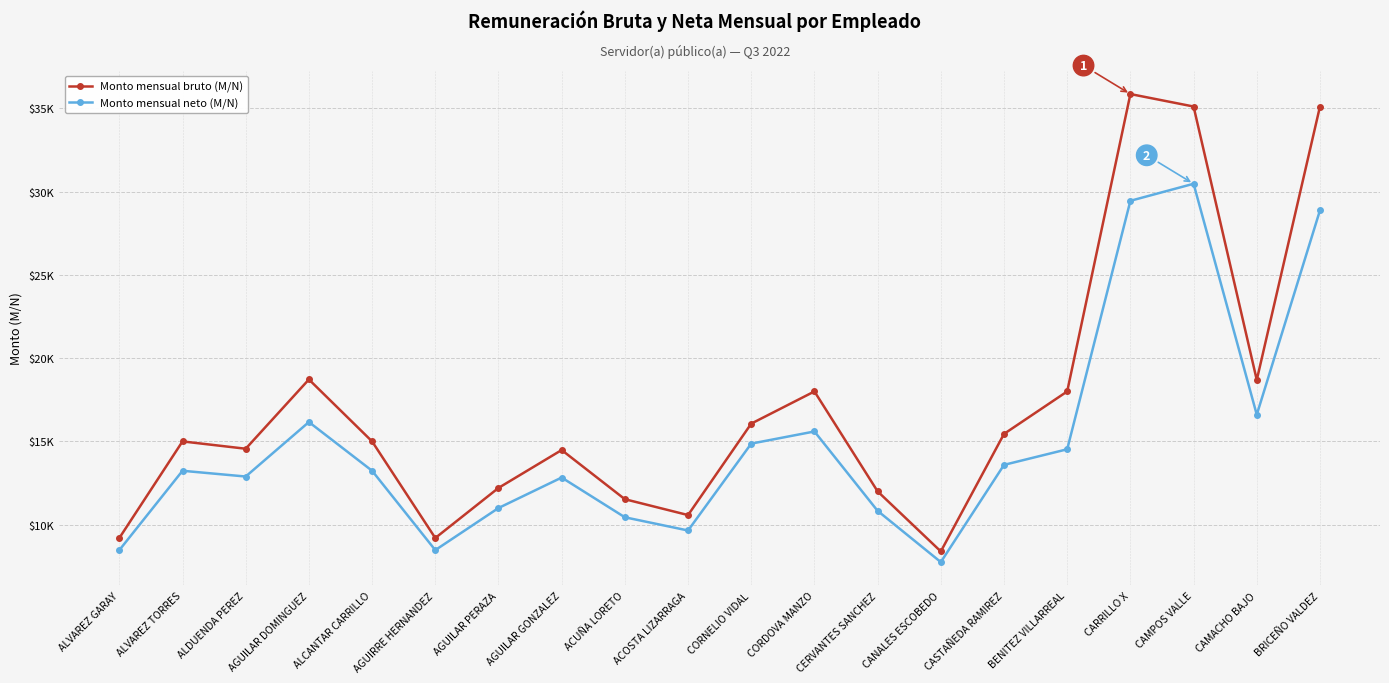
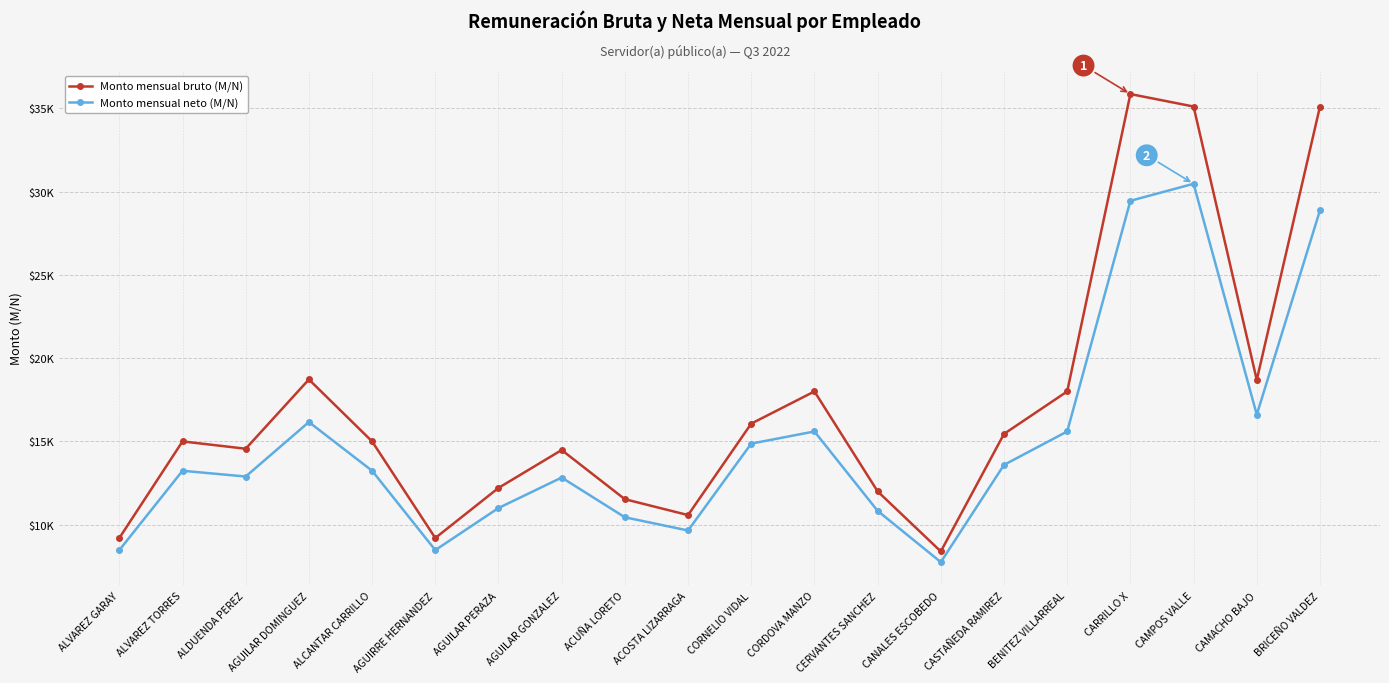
  {
    "Monto mensual bruto (M/N)": {
      "ALVAREZ GARAY": "$9200",
      "ALVAREZ TORRES": "$15000",
      "ALDUENDA PEREZ": "$14600",
      "AGUILAR DOMINGUEZ": "$18700",
      "ALCANTAR CARRILLO": "$15000",
      "AGUIRRE HERNANDEZ": "$9200",
      "AGUILAR PERAZA": "$12200",
      "AGUILAR GONZALEZ": "$14500",
      "ACUÑA LORETO": "$11500",
      "ACOSTA LIZARRAGA": "$10600",
      "CORNELIO VIDAL": "$16100",
      "CORDOVA MANZO": "$18000",
      "CERVANTES SANCHEZ": "$12000",
      "CANALES ESCOBEDO": "$8400",
      "CASTAÑEDA RAMIREZ": "$15500",
      "BENITEZ VILLARREAL": "$18000",
      "CARRILLO X": "$35900",
      "CAMPOS VALLE": "$35100",
      "CAMACHO BAJO": "$18700",
      "BRICEÑO VALDEZ": "$35100"
    },
    "Monto mensual neto (M/N)": {
      "ALVAREZ GARAY": "$8500",
      "ALVAREZ TORRES": "$13200",
      "ALDUENDA PEREZ": "$12900",
      "AGUILAR DOMINGUEZ": "$16200",
      "ALCANTAR CARRILLO": "$13200",
      "AGUIRRE HERNANDEZ": "$8500",
      "AGUILAR PERAZA": "$11000",
      "AGUILAR GONZALEZ": "$12800",
      "ACUÑA LORETO": "$10400",
      "ACOSTA LIZARRAGA": "$9700",
      "CORNELIO VIDAL": "$14900",
      "CORDOVA MANZO": "$15600",
      "CERVANTES SANCHEZ": "$10800",
      "CANALES ESCOBEDO": "$7800",
      "CASTAÑEDA RAMIREZ": "$13600",
-     "BENITEZ VILLARREAL": "$14500",
+     "BENITEZ VILLARREAL": "$15600",
      "CARRILLO X": "$29400",
      "CAMPOS VALLE": "$30500",
      "CAMACHO BAJO": "$16600",
      "BRICEÑO VALDEZ": "$28900"
    }
  }
